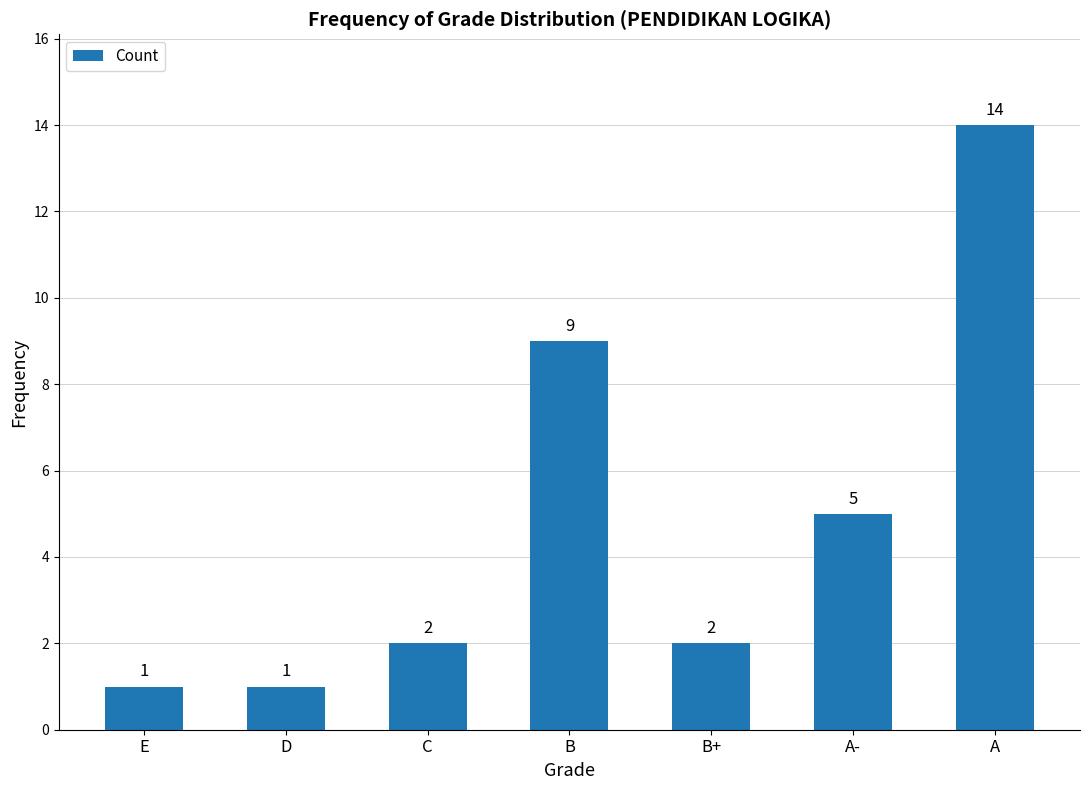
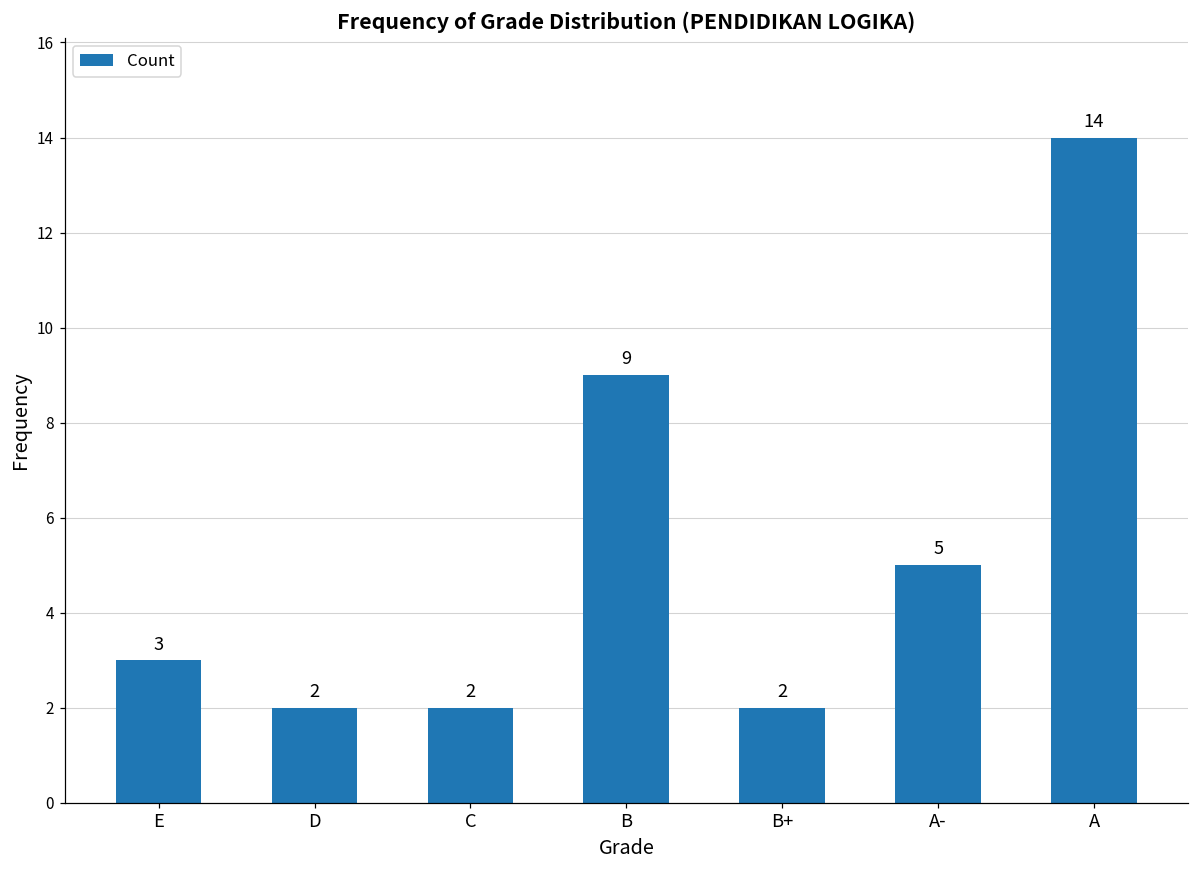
  {
-   "E": 1,
-   "D": 1,
+   "E": 3,
+   "D": 2,
    "C": 2,
    "B": 9,
    "B+": 2,
    "A-": 5,
    "A": 14
  }
